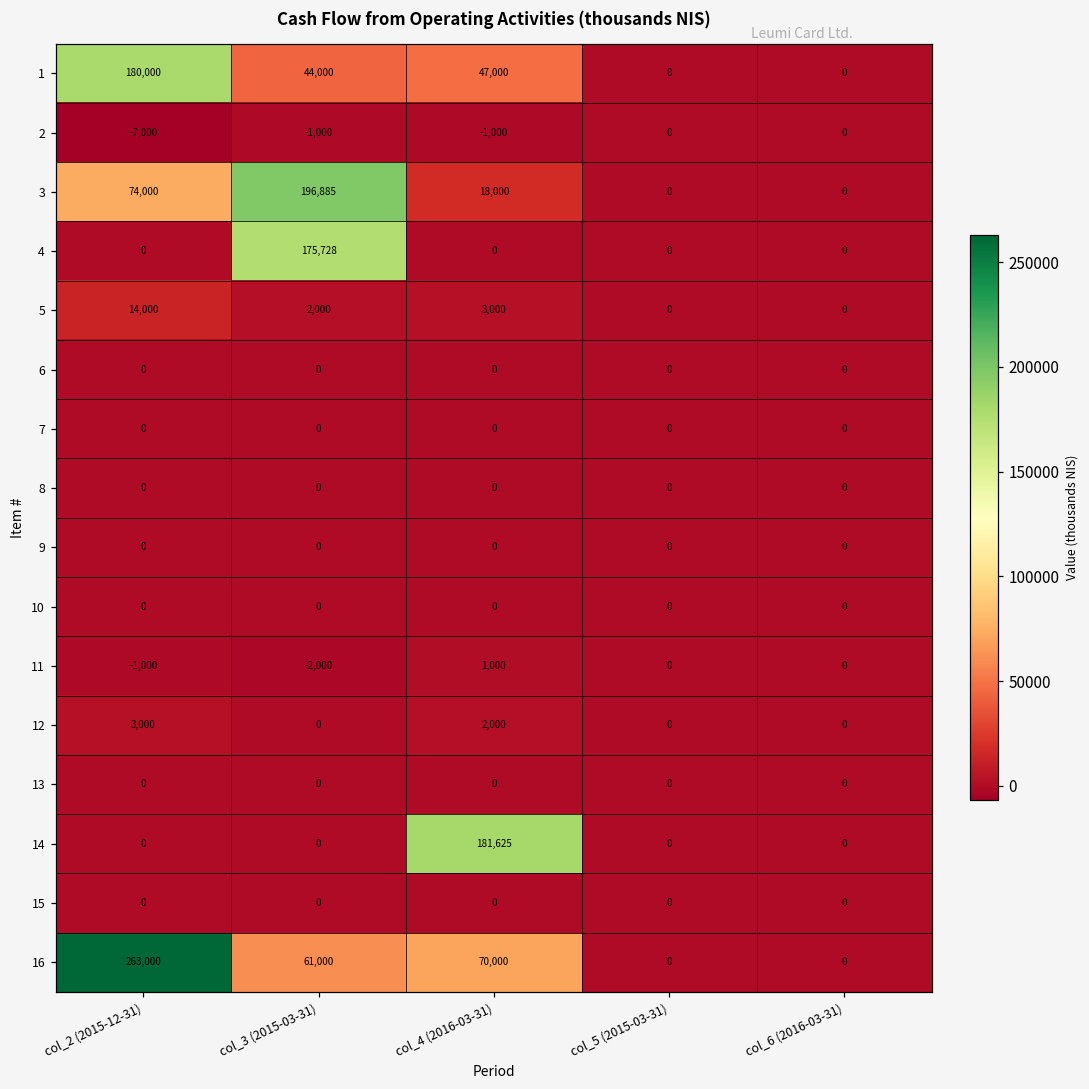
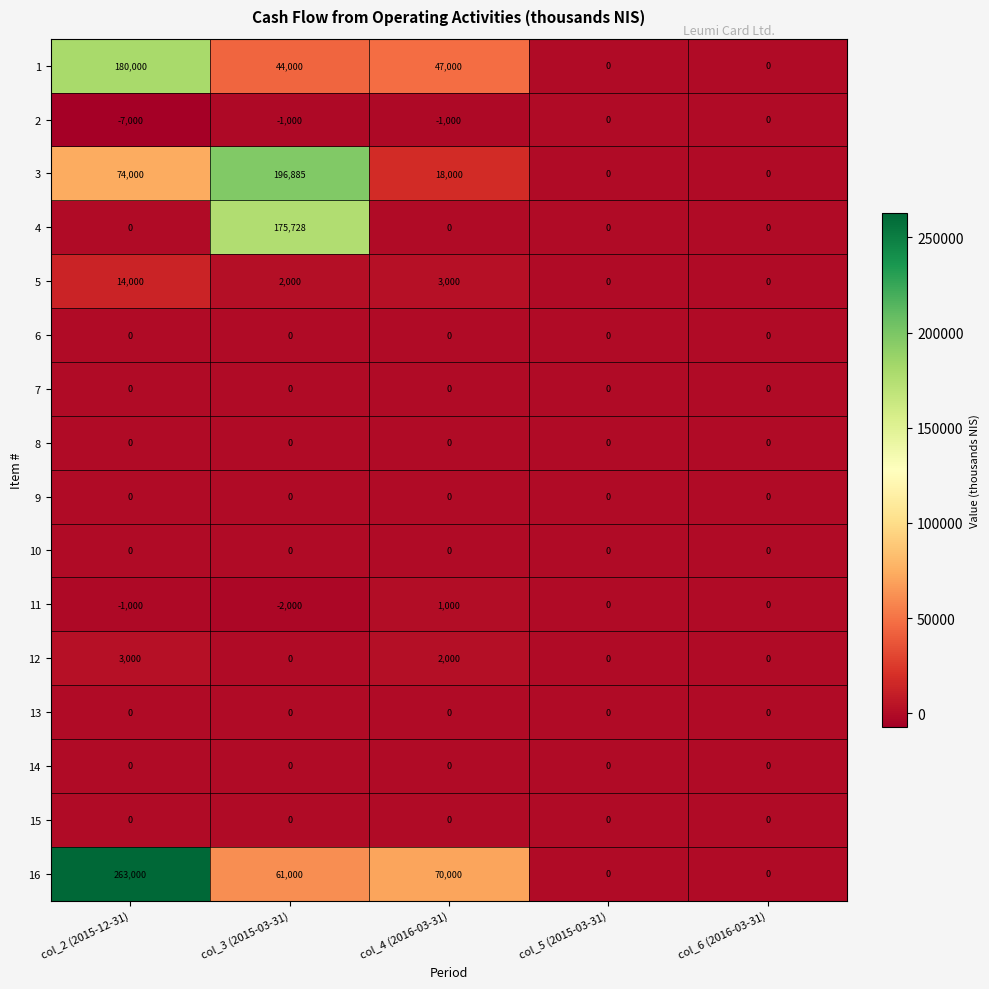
  {
    "1": {
      "col_2 (2015-12-31)": "180,000",
      "col_3 (2015-03-31)": "44,000",
      "col_4 (2016-03-31)": "47,000",
      "col_5 (2015-03-31)": "0",
      "col_6 (2016-03-31)": "0"
    },
    "2": {
      "col_2 (2015-12-31)": "-7,000",
      "col_3 (2015-03-31)": "-1,000",
      "col_4 (2016-03-31)": "-1,000",
      "col_5 (2015-03-31)": "0",
      "col_6 (2016-03-31)": "0"
    },
    "3": {
      "col_2 (2015-12-31)": "74,000",
      "col_3 (2015-03-31)": "196,885",
      "col_4 (2016-03-31)": "18,000",
      "col_5 (2015-03-31)": "0",
      "col_6 (2016-03-31)": "0"
    },
    "4": {
      "col_2 (2015-12-31)": "0",
      "col_3 (2015-03-31)": "175,728",
      "col_4 (2016-03-31)": "0",
      "col_5 (2015-03-31)": "0",
      "col_6 (2016-03-31)": "0"
    },
    "5": {
      "col_2 (2015-12-31)": "14,000",
      "col_3 (2015-03-31)": "2,000",
      "col_4 (2016-03-31)": "3,000",
      "col_5 (2015-03-31)": "0",
      "col_6 (2016-03-31)": "0"
    },
    "6": {
      "col_2 (2015-12-31)": "0",
      "col_3 (2015-03-31)": "0",
      "col_4 (2016-03-31)": "0",
      "col_5 (2015-03-31)": "0",
      "col_6 (2016-03-31)": "0"
    },
    "7": {
      "col_2 (2015-12-31)": "0",
      "col_3 (2015-03-31)": "0",
      "col_4 (2016-03-31)": "0",
      "col_5 (2015-03-31)": "0",
      "col_6 (2016-03-31)": "0"
    },
    "8": {
      "col_2 (2015-12-31)": "0",
      "col_3 (2015-03-31)": "0",
      "col_4 (2016-03-31)": "0",
      "col_5 (2015-03-31)": "0",
      "col_6 (2016-03-31)": "0"
    },
    "9": {
      "col_2 (2015-12-31)": "0",
      "col_3 (2015-03-31)": "0",
      "col_4 (2016-03-31)": "0",
      "col_5 (2015-03-31)": "0",
      "col_6 (2016-03-31)": "0"
    },
    "10": {
      "col_2 (2015-12-31)": "0",
      "col_3 (2015-03-31)": "0",
      "col_4 (2016-03-31)": "0",
      "col_5 (2015-03-31)": "0",
      "col_6 (2016-03-31)": "0"
    },
    "11": {
      "col_2 (2015-12-31)": "-1,000",
      "col_3 (2015-03-31)": "-2,000",
      "col_4 (2016-03-31)": "1,000",
      "col_5 (2015-03-31)": "0",
      "col_6 (2016-03-31)": "0"
    },
    "12": {
      "col_2 (2015-12-31)": "3,000",
      "col_3 (2015-03-31)": "0",
      "col_4 (2016-03-31)": "2,000",
      "col_5 (2015-03-31)": "0",
      "col_6 (2016-03-31)": "0"
    },
    "13": {
      "col_2 (2015-12-31)": "0",
      "col_3 (2015-03-31)": "0",
      "col_4 (2016-03-31)": "0",
      "col_5 (2015-03-31)": "0",
      "col_6 (2016-03-31)": "0"
    },
    "14": {
      "col_2 (2015-12-31)": "0",
      "col_3 (2015-03-31)": "0",
-     "col_4 (2016-03-31)": "181,625",
+     "col_4 (2016-03-31)": "0",
      "col_5 (2015-03-31)": "0",
      "col_6 (2016-03-31)": "0"
    },
    "15": {
      "col_2 (2015-12-31)": "0",
      "col_3 (2015-03-31)": "0",
      "col_4 (2016-03-31)": "0",
      "col_5 (2015-03-31)": "0",
      "col_6 (2016-03-31)": "0"
    },
    "16": {
      "col_2 (2015-12-31)": "263,000",
      "col_3 (2015-03-31)": "61,000",
      "col_4 (2016-03-31)": "70,000",
      "col_5 (2015-03-31)": "0",
      "col_6 (2016-03-31)": "0"
    }
  }
